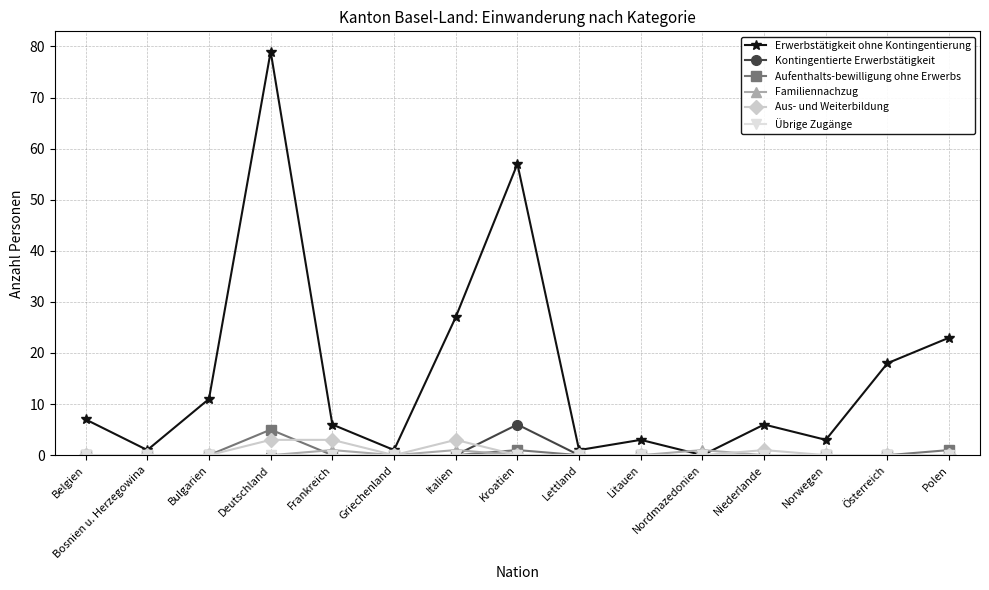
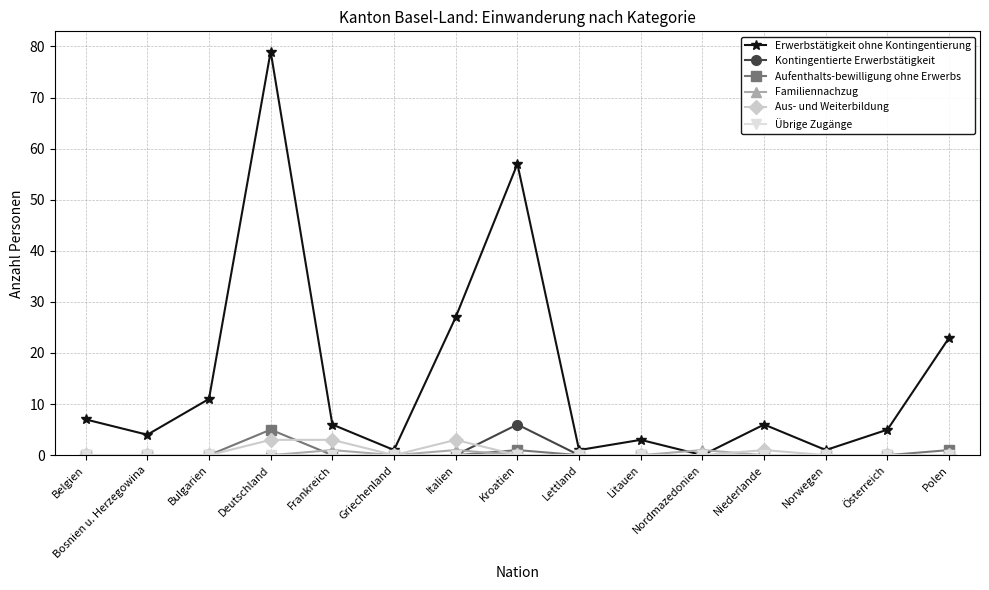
  {
    "Erwerbstätigkeit ohne Kontingentierung": {
      "Belgien": 7,
-     "Bosnien u. Herzegowina": 1,
+     "Bosnien u. Herzegowina": 4,
      "Bulgarien": 11,
      "Deutschland": 79,
      "Frankreich": 6,
      "Griechenland": 1,
      "Italien": 27,
      "Kroatien": 57,
      "Lettland": 1,
      "Litauen": 3,
      "Niederlande": 6,
-     "Norwegen": 3,
-     "Österreich": 18,
+     "Norwegen": 1,
+     "Österreich": 5,
      "Polen": 23
    },
    "Kontingentierte Erwerbstätigkeit": {
      "Kroatien": 6
    },
    "Aufenthalts-bewilligung ohne Erwerbs": {
      "Deutschland": 5,
      "Kroatien": 1,
      "Polen": 1
    }
  }
